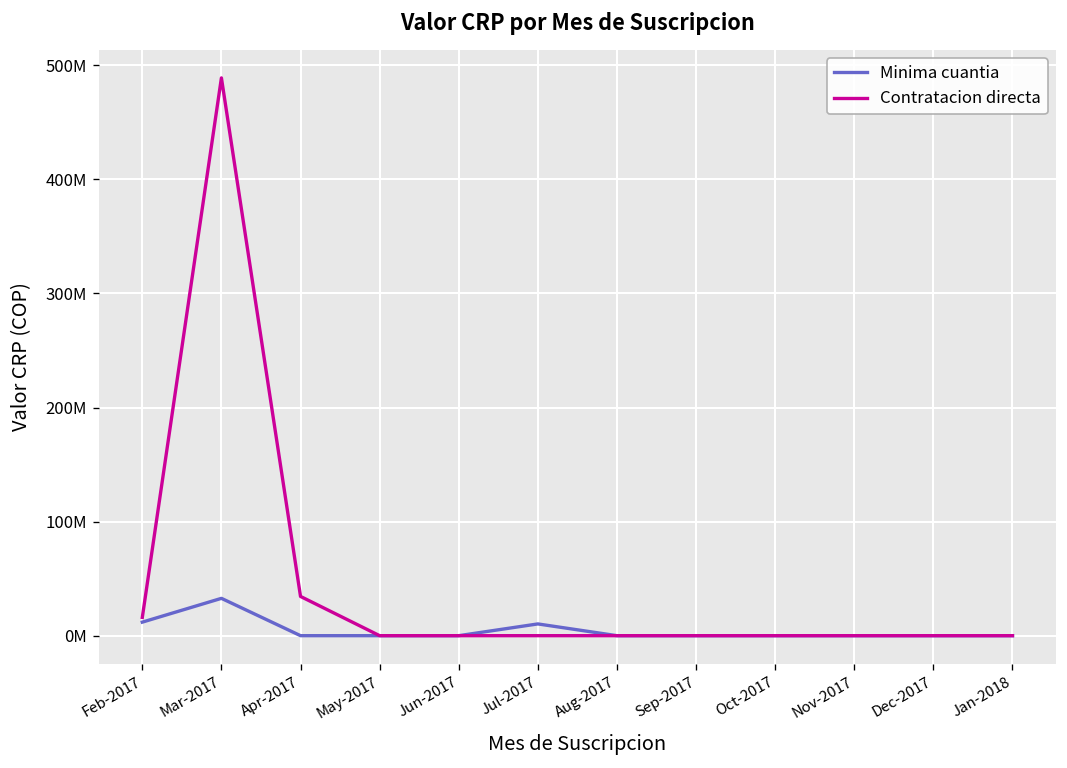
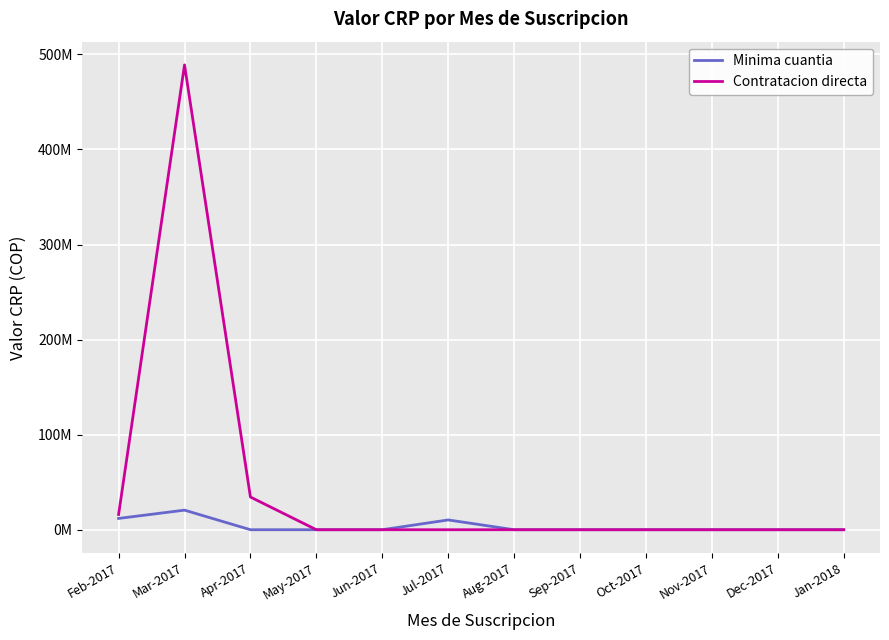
  {
    "Minima cuantia": {
      "Feb-2017": 10000000,
-     "Mar-2017": 30000000,
+     "Mar-2017": 20000000,
      "Apr-2017": 0,
      "Jul-2017": 10000000
    },
    "Contratacion directa": {
      "Feb-2017": 20000000,
      "Mar-2017": 490000000,
      "Apr-2017": 30000000,
      "Jul-2017": 0
    }
  }
